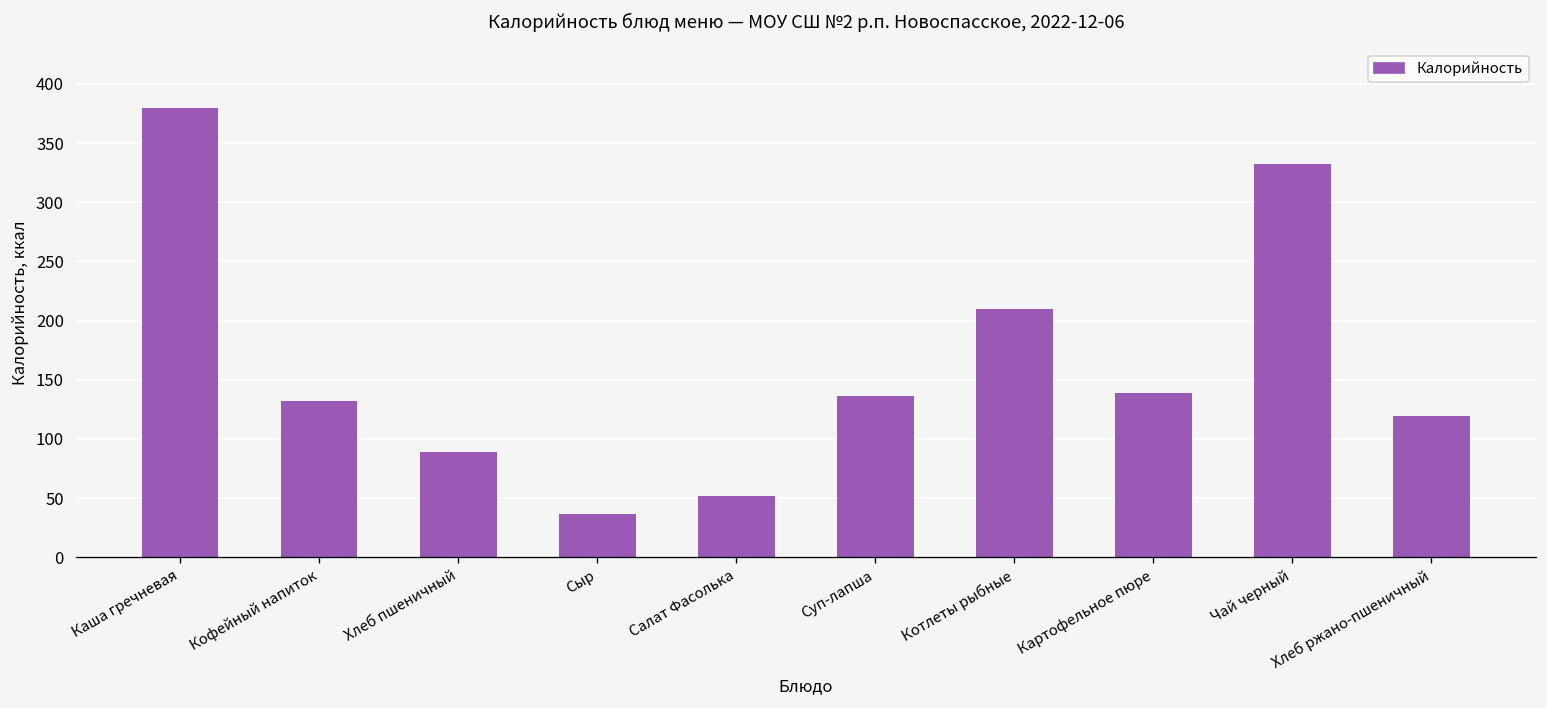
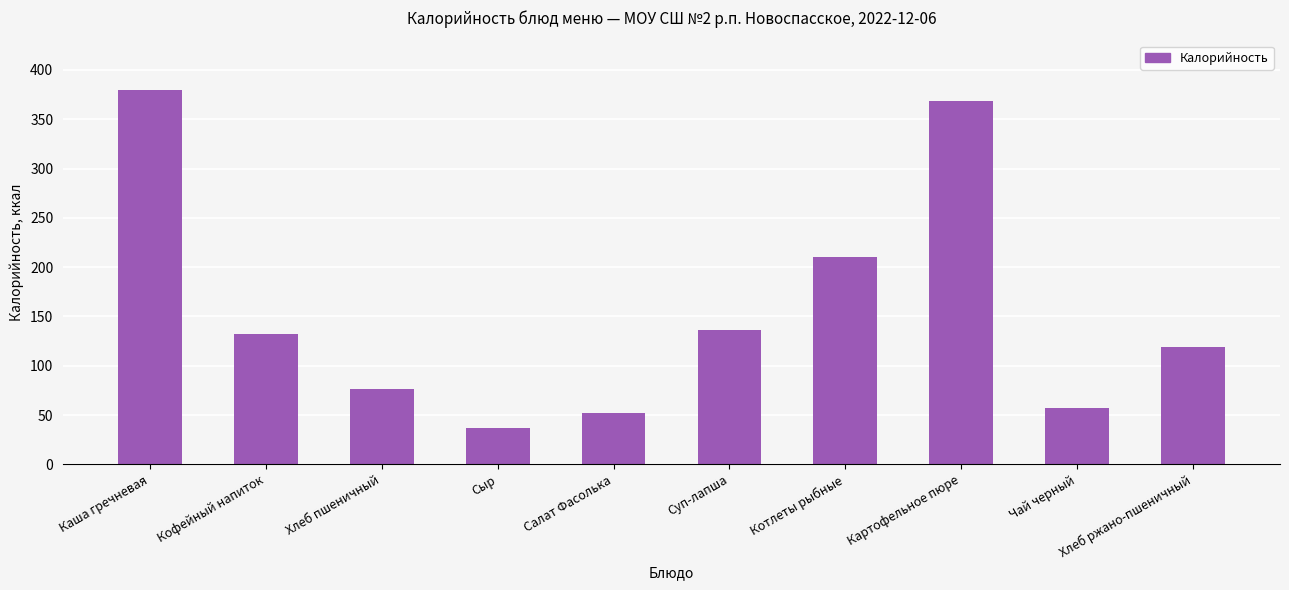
  {
    "Каша гречневая": 380,
    "Кофейный напиток": 130,
-   "Хлеб пшеничный": 90,
+   "Хлеб пшеничный": 80,
    "Сыр": 40,
    "Салат Фасолька": 50,
    "Суп-лапша": 140,
    "Котлеты рыбные": 210,
-   "Картофельное пюре": 140,
-   "Чай черный": 330,
+   "Картофельное пюре": 370,
+   "Чай черный": 60,
    "Хлеб ржано-пшеничный": 120
  }
